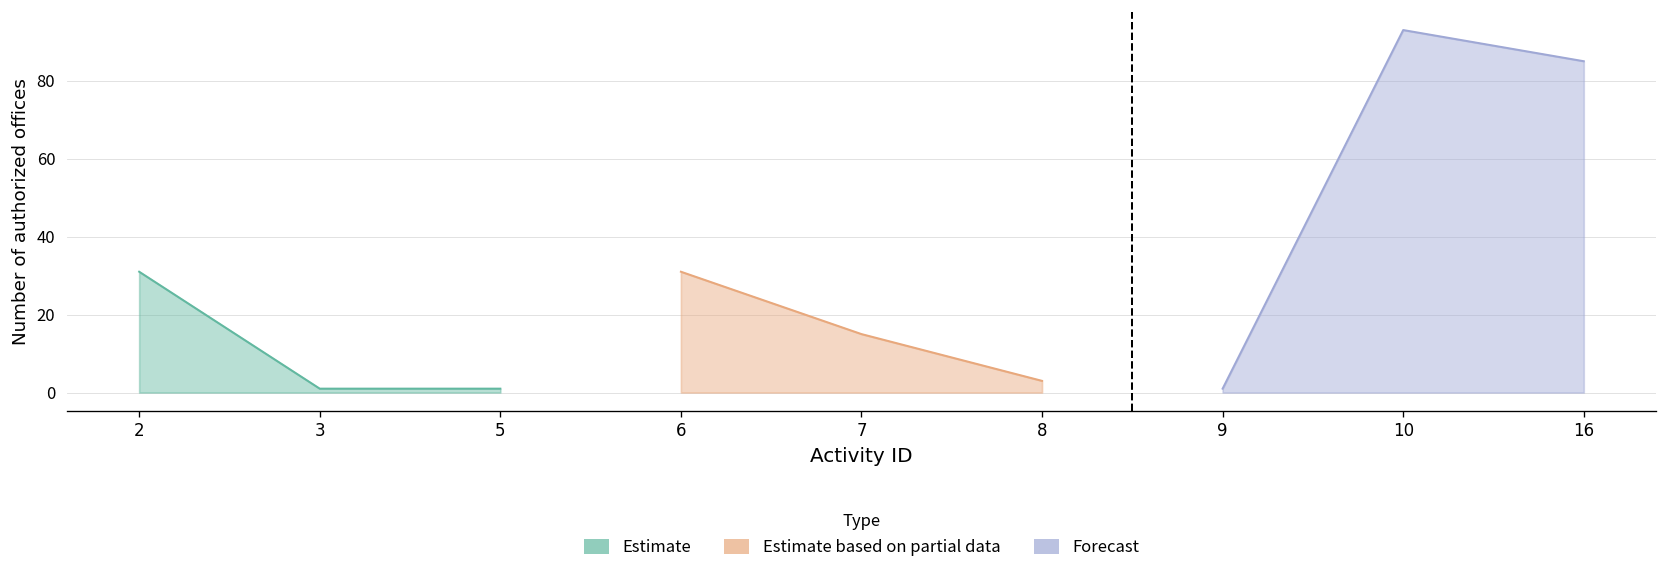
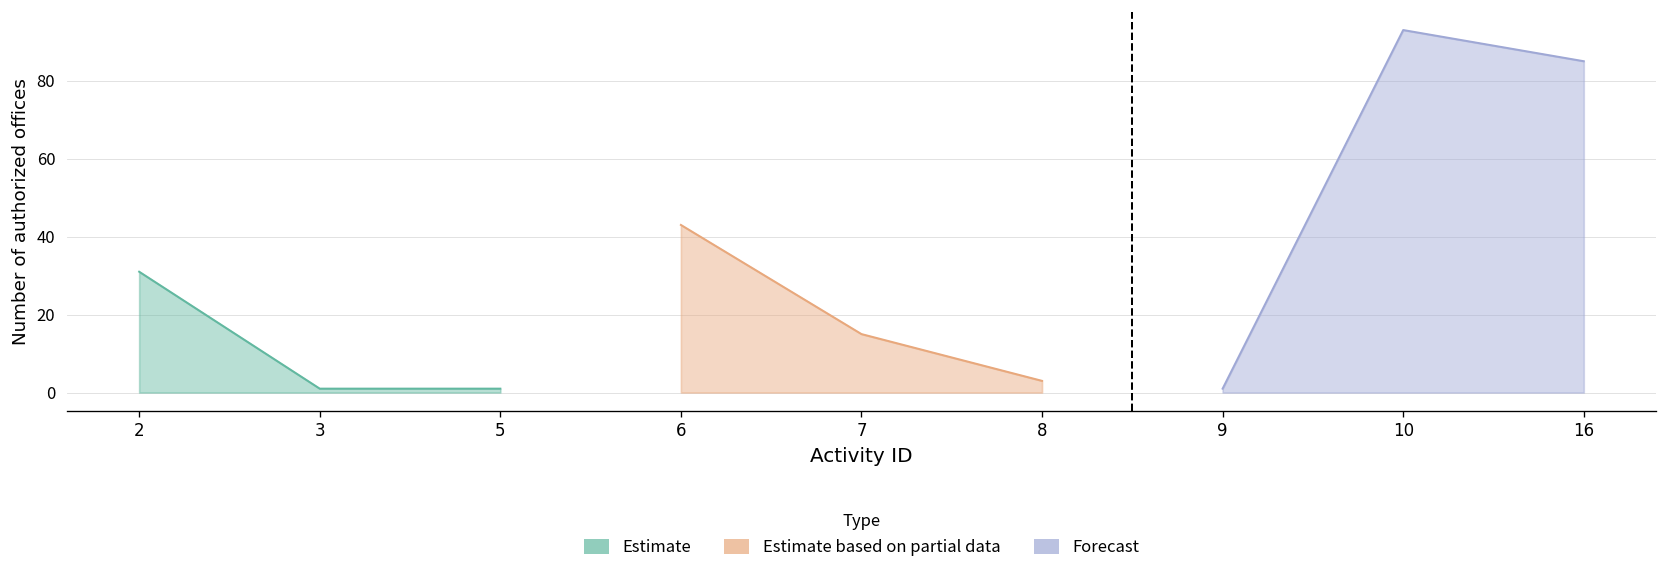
  {
    "Estimate based on partial data": {
-     "6": 31,
+     "6": 43,
      "7": 15,
      "8": 3
    }
  }
